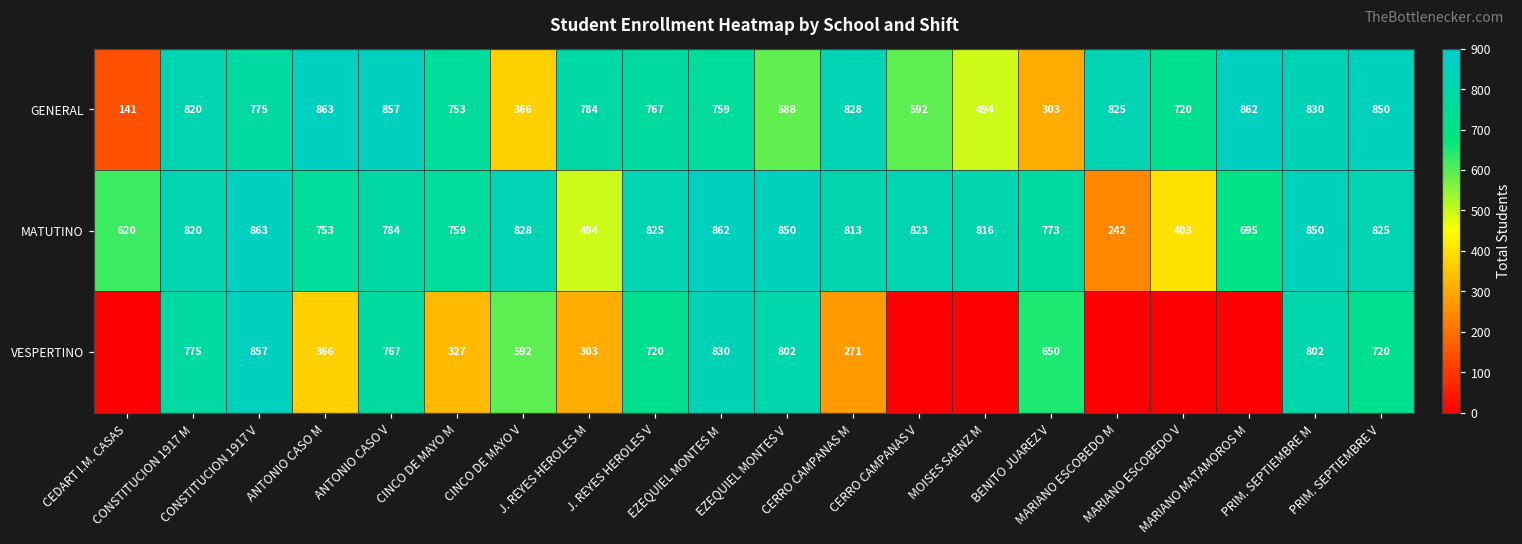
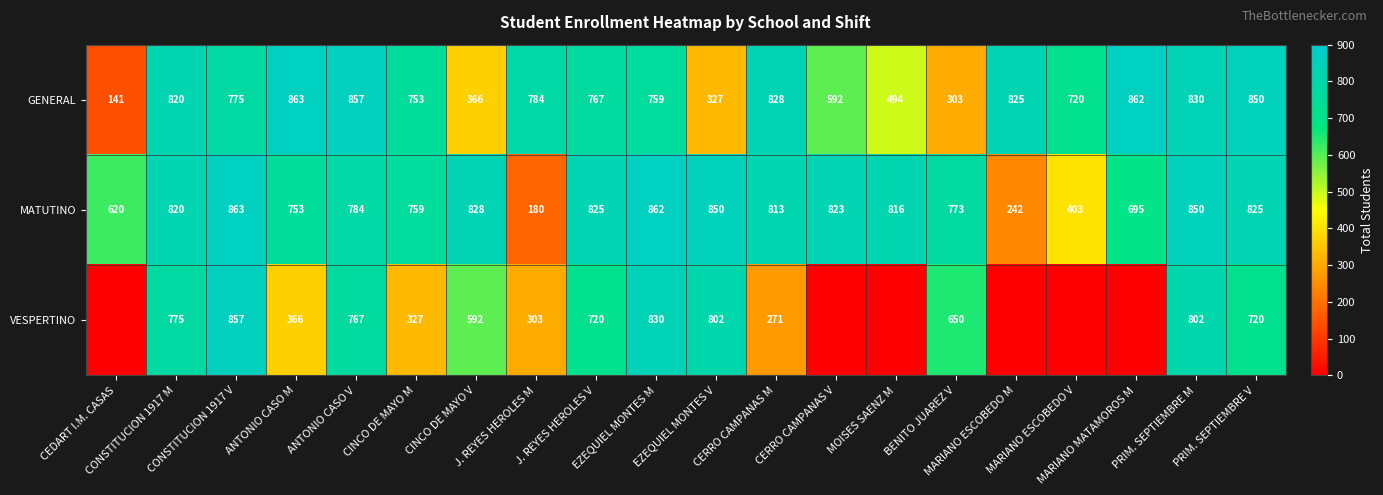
  {
    "GENERAL": {
      "CEDART I.M. CASAS": 141,
      "CONSTITUCION 1917 M": 820,
      "CONSTITUCION 1917 V": 775,
      "ANTONIO CASO M": 863,
      "ANTONIO CASO V": 857,
      "CINCO DE MAYO M": 753,
      "CINCO DE MAYO V": 366,
      "J. REYES HEROLES M": 784,
      "J. REYES HEROLES V": 767,
      "EZEQUIEL MONTES M": 759,
-     "EZEQUIEL MONTES V": 588,
+     "EZEQUIEL MONTES V": 327,
      "CERRO CAMPANAS M": 828,
      "CERRO CAMPANAS V": 592,
      "MOISES SAENZ M": 494,
      "BENITO JUAREZ V": 303,
      "MARIANO ESCOBEDO M": 825,
      "MARIANO ESCOBEDO V": 720,
      "MARIANO MATAMOROS M": 862,
      "PRIM. SEPTIEMBRE M": 830,
      "PRIM. SEPTIEMBRE V": 850
    },
    "MATUTINO": {
      "CEDART I.M. CASAS": 620,
      "CONSTITUCION 1917 M": 820,
      "CONSTITUCION 1917 V": 863,
      "ANTONIO CASO M": 753,
      "ANTONIO CASO V": 784,
      "CINCO DE MAYO M": 759,
      "CINCO DE MAYO V": 828,
-     "J. REYES HEROLES M": 494,
+     "J. REYES HEROLES M": 180,
      "J. REYES HEROLES V": 825,
      "EZEQUIEL MONTES M": 862,
      "EZEQUIEL MONTES V": 850,
      "CERRO CAMPANAS M": 813,
      "CERRO CAMPANAS V": 823,
      "MOISES SAENZ M": 816,
      "BENITO JUAREZ V": 773,
      "MARIANO ESCOBEDO M": 242,
      "MARIANO ESCOBEDO V": 403,
      "MARIANO MATAMOROS M": 695,
      "PRIM. SEPTIEMBRE M": 850,
      "PRIM. SEPTIEMBRE V": 825
    },
    "VESPERTINO": {
      "CONSTITUCION 1917 M": 775,
      "CONSTITUCION 1917 V": 857,
      "ANTONIO CASO M": 366,
      "ANTONIO CASO V": 767,
      "CINCO DE MAYO M": 327,
      "CINCO DE MAYO V": 592,
      "J. REYES HEROLES M": 303,
      "J. REYES HEROLES V": 720,
      "EZEQUIEL MONTES M": 830,
      "EZEQUIEL MONTES V": 802,
      "CERRO CAMPANAS M": 271,
      "BENITO JUAREZ V": 650,
      "PRIM. SEPTIEMBRE M": 802,
      "PRIM. SEPTIEMBRE V": 720
    }
  }
